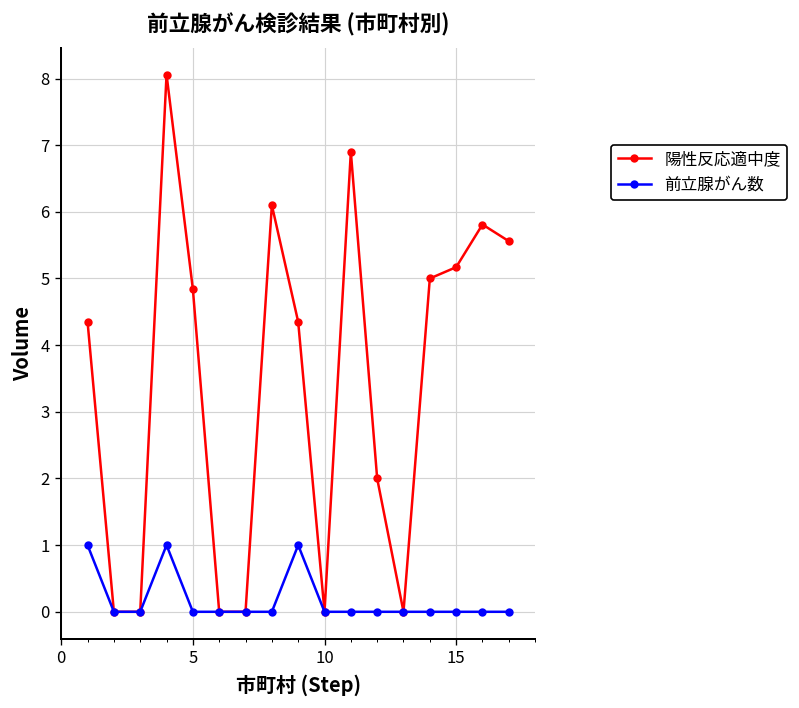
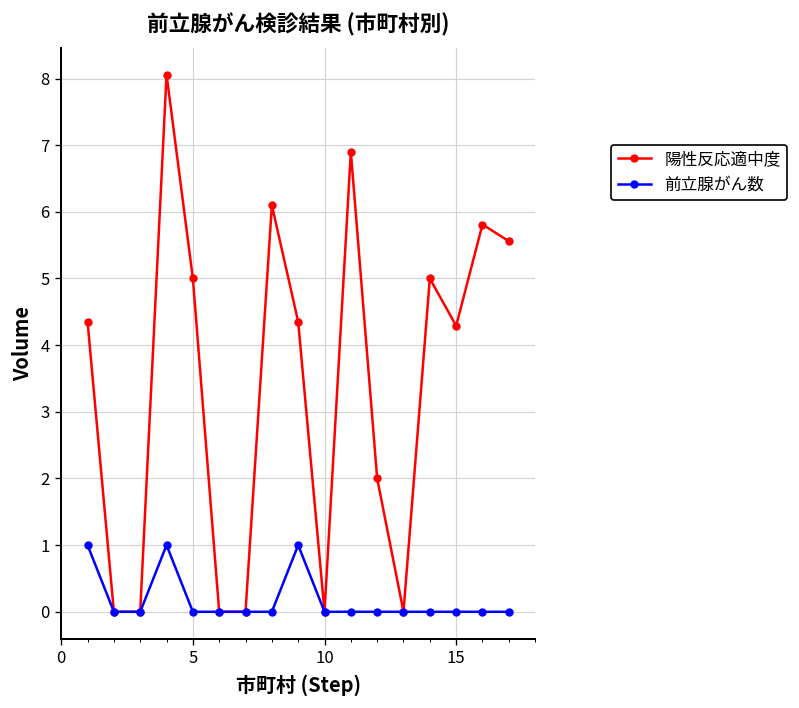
  {
    "陽性反応適中度": {
-     "5": 4.8,
-     "15": 5.2
+     "5": 5.0,
+     "15": 4.3
    },
    "前立腺がん数": {
      "5": 0.0,
      "15": 0.0
    }
  }
